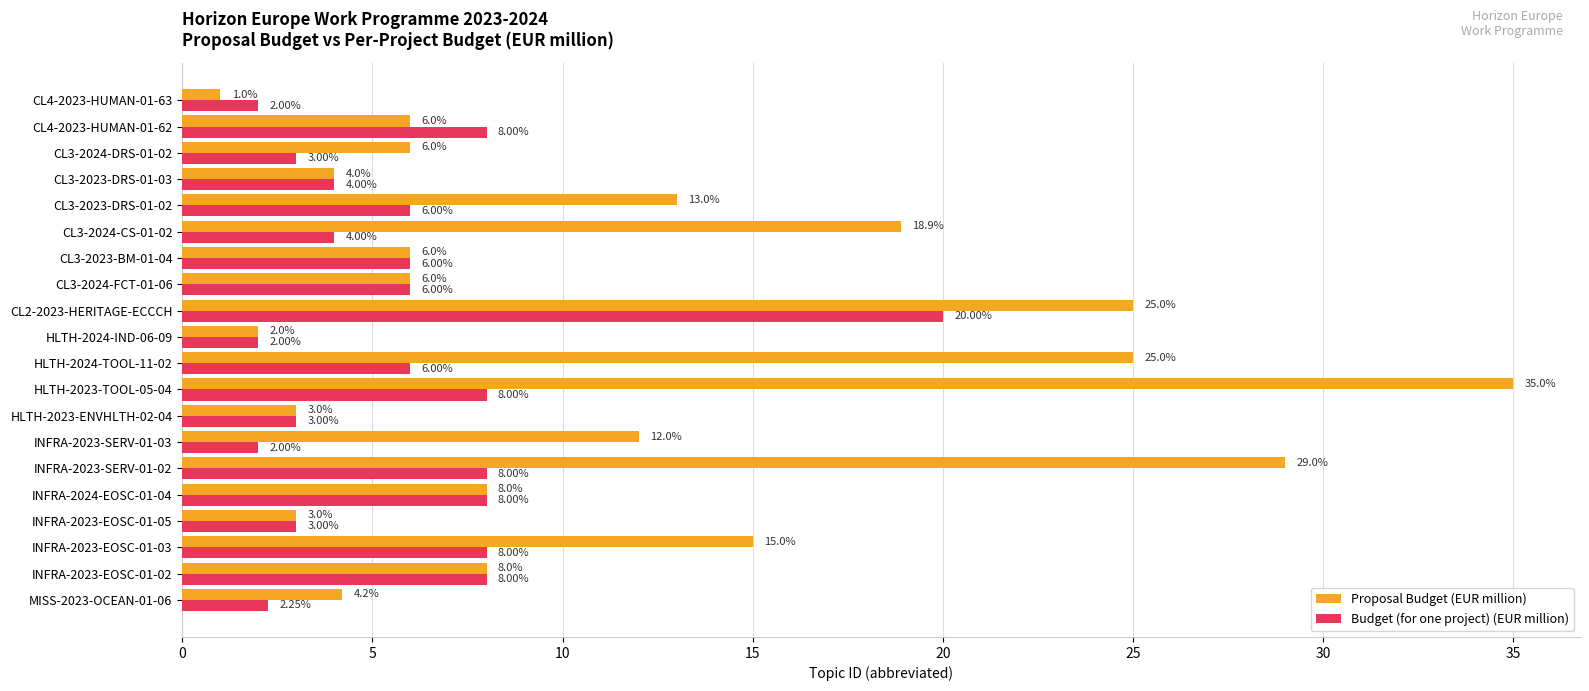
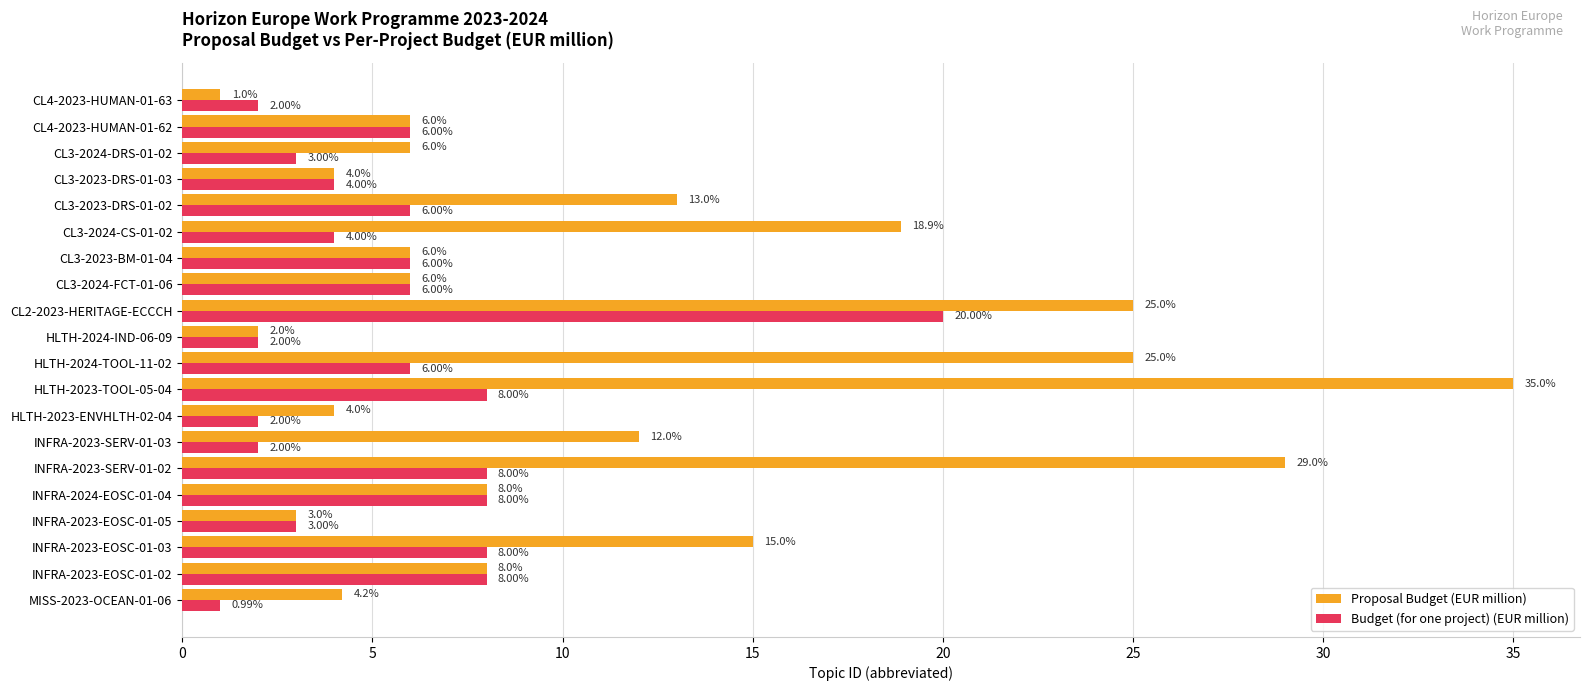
  {
    "Proposal Budget (EUR million)": {
      "CL4-2023-HUMAN-01-63": "1.0%",
      "CL4-2023-HUMAN-01-62": "6.0%",
      "CL3-2024-DRS-01-02": "6.0%",
      "CL3-2023-DRS-01-03": "4.0%",
      "CL3-2023-DRS-01-02": "13.0%",
      "CL3-2024-CS-01-02": "18.9%",
      "CL3-2023-BM-01-04": "6.0%",
      "CL3-2024-FCT-01-06": "6.0%",
      "CL2-2023-HERITAGE-ECCCH": "25.0%",
      "HLTH-2024-IND-06-09": "2.0%",
      "HLTH-2024-TOOL-11-02": "25.0%",
      "HLTH-2023-TOOL-05-04": "35.0%",
-     "HLTH-2023-ENVHLTH-02-04": "3.0%",
+     "HLTH-2023-ENVHLTH-02-04": "4.0%",
      "INFRA-2023-SERV-01-03": "12.0%",
      "INFRA-2023-SERV-01-02": "29.0%",
      "INFRA-2024-EOSC-01-04": "8.0%",
      "INFRA-2023-EOSC-01-05": "3.0%",
      "INFRA-2023-EOSC-01-03": "15.0%",
      "INFRA-2023-EOSC-01-02": "8.0%",
      "MISS-2023-OCEAN-01-06": "4.2%"
    },
    "Budget (for one project) (EUR million)": {
      "CL4-2023-HUMAN-01-63": "2.00%",
-     "CL4-2023-HUMAN-01-62": "8.00%",
+     "CL4-2023-HUMAN-01-62": "6.00%",
      "CL3-2024-DRS-01-02": "3.00%",
      "CL3-2023-DRS-01-03": "4.00%",
      "CL3-2023-DRS-01-02": "6.00%",
      "CL3-2024-CS-01-02": "4.00%",
      "CL3-2023-BM-01-04": "6.00%",
      "CL3-2024-FCT-01-06": "6.00%",
      "CL2-2023-HERITAGE-ECCCH": "20.00%",
      "HLTH-2024-IND-06-09": "2.00%",
      "HLTH-2024-TOOL-11-02": "6.00%",
      "HLTH-2023-TOOL-05-04": "8.00%",
-     "HLTH-2023-ENVHLTH-02-04": "3.00%",
+     "HLTH-2023-ENVHLTH-02-04": "2.00%",
      "INFRA-2023-SERV-01-03": "2.00%",
      "INFRA-2023-SERV-01-02": "8.00%",
      "INFRA-2024-EOSC-01-04": "8.00%",
      "INFRA-2023-EOSC-01-05": "3.00%",
      "INFRA-2023-EOSC-01-03": "8.00%",
      "INFRA-2023-EOSC-01-02": "8.00%",
-     "MISS-2023-OCEAN-01-06": "2.25%"
+     "MISS-2023-OCEAN-01-06": "0.99%"
    }
  }
